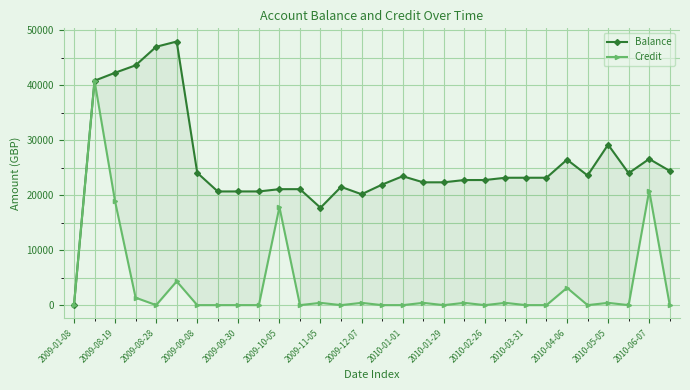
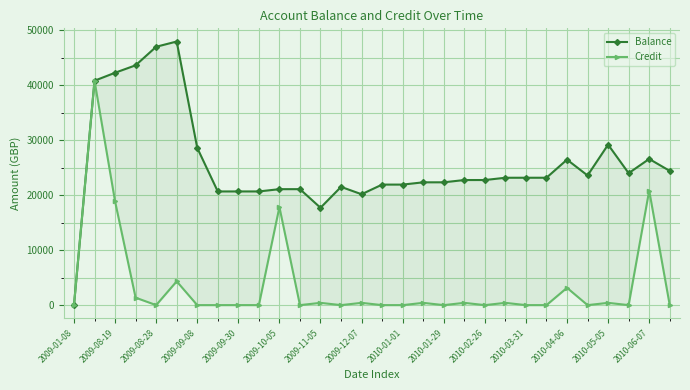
  {
    "Balance": {
      "2009-08-19": 42000,
      "2009-08-28": 47000,
-     "2009-09-08": 24000,
+     "2009-09-08": 29000,
      "2009-09-30": 21000,
      "2009-10-05": 21000,
      "2009-11-05": 18000,
      "2009-12-07": 20000,
-     "2010-01-01": 23000,
+     "2010-01-01": 22000,
      "2010-01-29": 22000,
      "2010-02-26": 23000,
      "2010-03-31": 23000,
      "2010-04-06": 26000,
      "2010-05-05": 29000,
      "2010-06-07": 27000
    },
    "Credit": {
      "2009-08-19": 19000,
      "2009-08-28": 0,
      "2009-09-08": 0,
      "2009-09-30": 0,
      "2009-10-05": 18000,
      "2009-11-05": 0,
      "2009-12-07": 0,
      "2010-01-01": 0,
      "2010-01-29": 0,
      "2010-02-26": 0,
      "2010-03-31": 0,
      "2010-04-06": 3000,
      "2010-05-05": 0,
      "2010-06-07": 21000
    }
  }
